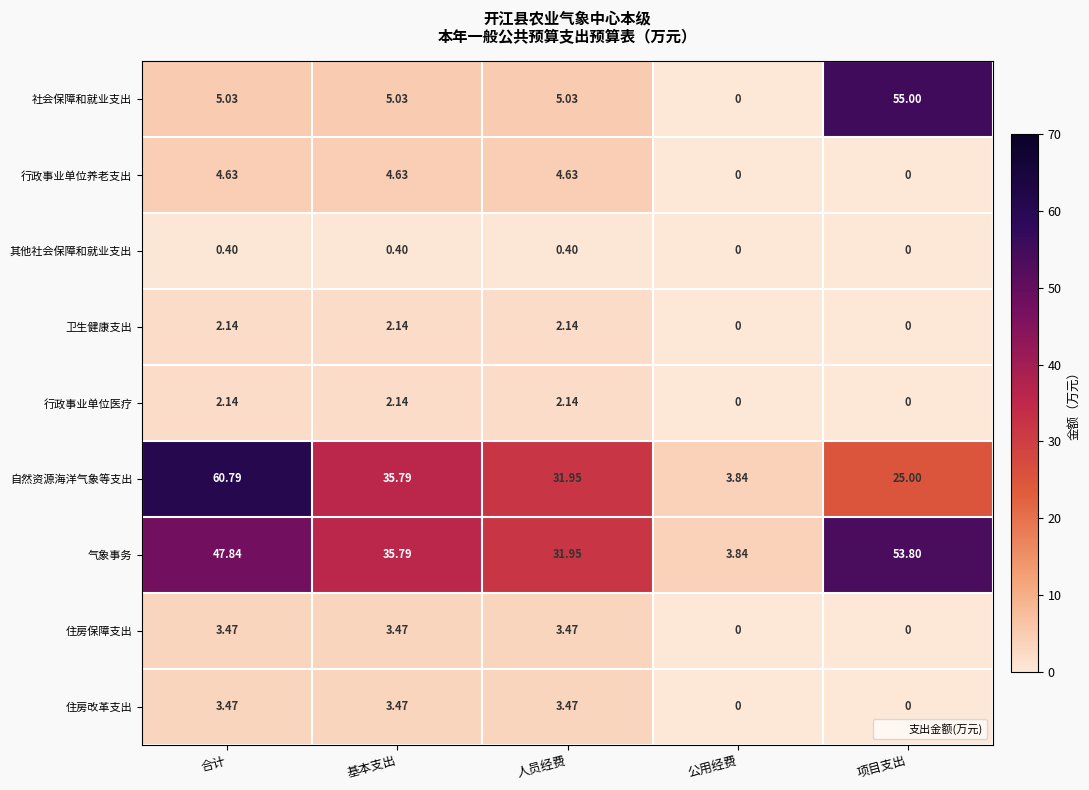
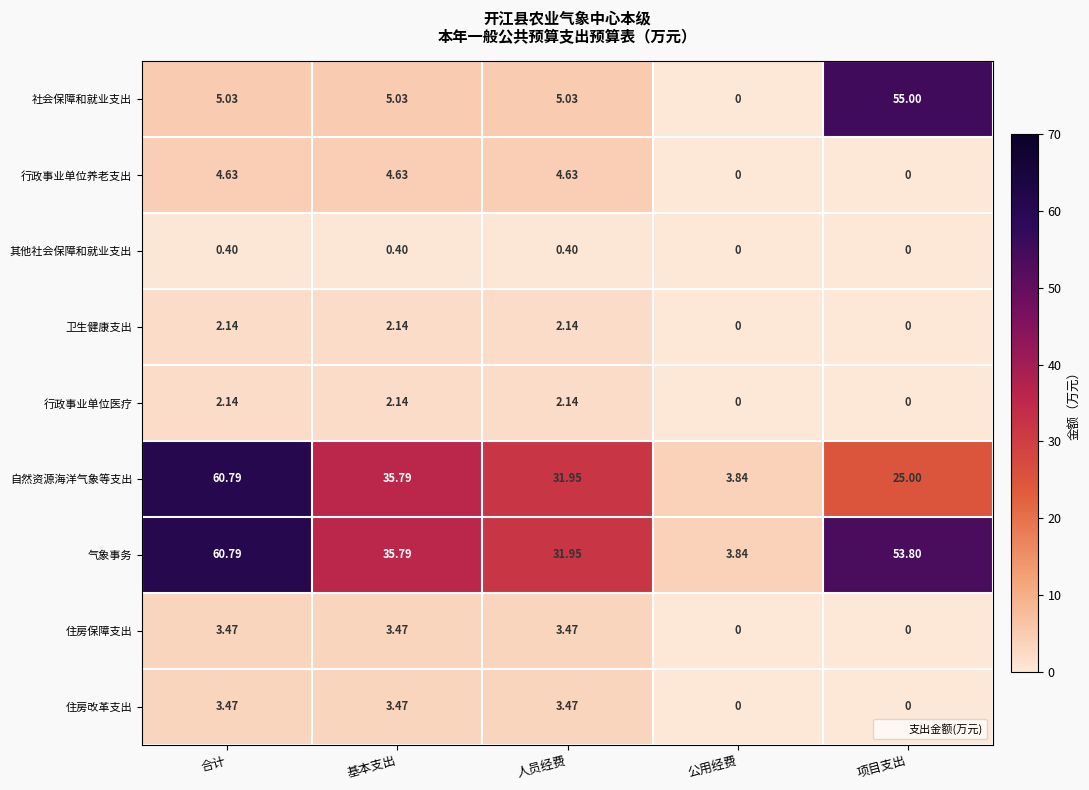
  {
    "社会保障和就业支出": {
      "合计": 5.03,
      "基本支出": 5.03,
      "人员经费": 5.03,
      "公用经费": 0,
      "项目支出": 55.00
    },
    "行政事业单位养老支出": {
      "合计": 4.63,
      "基本支出": 4.63,
      "人员经费": 4.63,
      "公用经费": 0,
      "项目支出": 0
    },
    "其他社会保障和就业支出": {
      "合计": 0.40,
      "基本支出": 0.40,
      "人员经费": 0.40,
      "公用经费": 0,
      "项目支出": 0
    },
    "卫生健康支出": {
      "合计": 2.14,
      "基本支出": 2.14,
      "人员经费": 2.14,
      "公用经费": 0,
      "项目支出": 0
    },
    "行政事业单位医疗": {
      "合计": 2.14,
      "基本支出": 2.14,
      "人员经费": 2.14,
      "公用经费": 0,
      "项目支出": 0
    },
    "自然资源海洋气象等支出": {
      "合计": 60.79,
      "基本支出": 35.79,
      "人员经费": 31.95,
      "公用经费": 3.84,
      "项目支出": 25.00
    },
    "气象事务": {
-     "合计": 47.84,
+     "合计": 60.79,
      "基本支出": 35.79,
      "人员经费": 31.95,
      "公用经费": 3.84,
      "项目支出": 53.80
    },
    "住房保障支出": {
      "合计": 3.47,
      "基本支出": 3.47,
      "人员经费": 3.47,
      "公用经费": 0,
      "项目支出": 0
    },
    "住房改革支出": {
      "合计": 3.47,
      "基本支出": 3.47,
      "人员经费": 3.47,
      "公用经费": 0,
      "项目支出": 0
    }
  }
